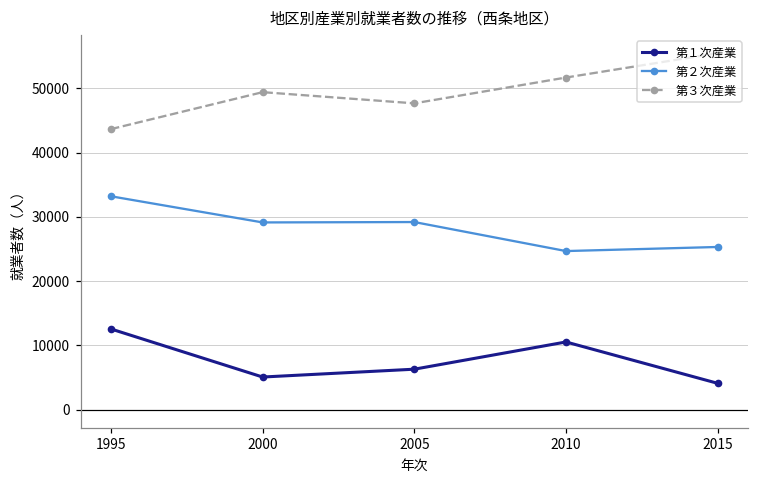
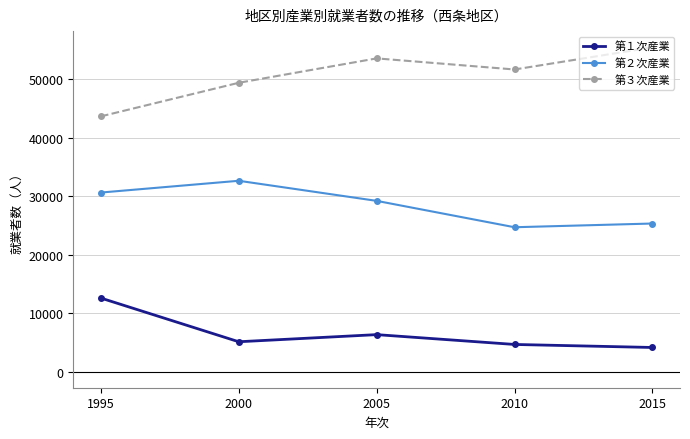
  {
    "第１次産業": {
      "1995": 13000,
      "2000": 5000,
      "2005": 6000,
-     "2010": 11000,
+     "2010": 5000,
      "2015": 4000
    },
    "第２次産業": {
-     "1995": 33000,
-     "2000": 29000,
+     "1995": 31000,
+     "2000": 33000,
      "2005": 29000,
      "2010": 25000,
      "2015": 25000
    },
    "第３次産業": {
      "1995": 44000,
      "2000": 49000,
-     "2005": 48000,
+     "2005": 54000,
      "2010": 52000
    }
  }
